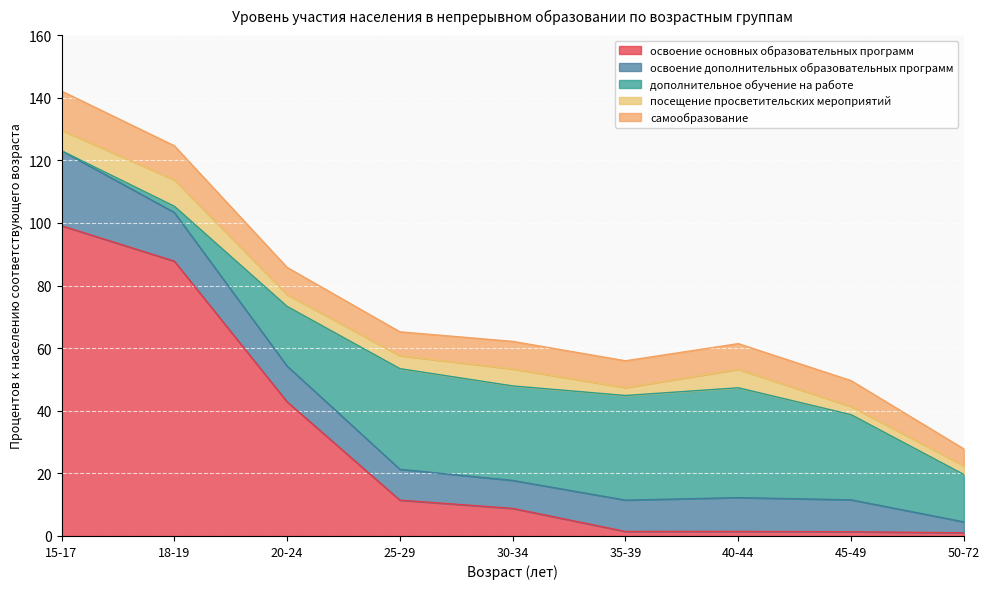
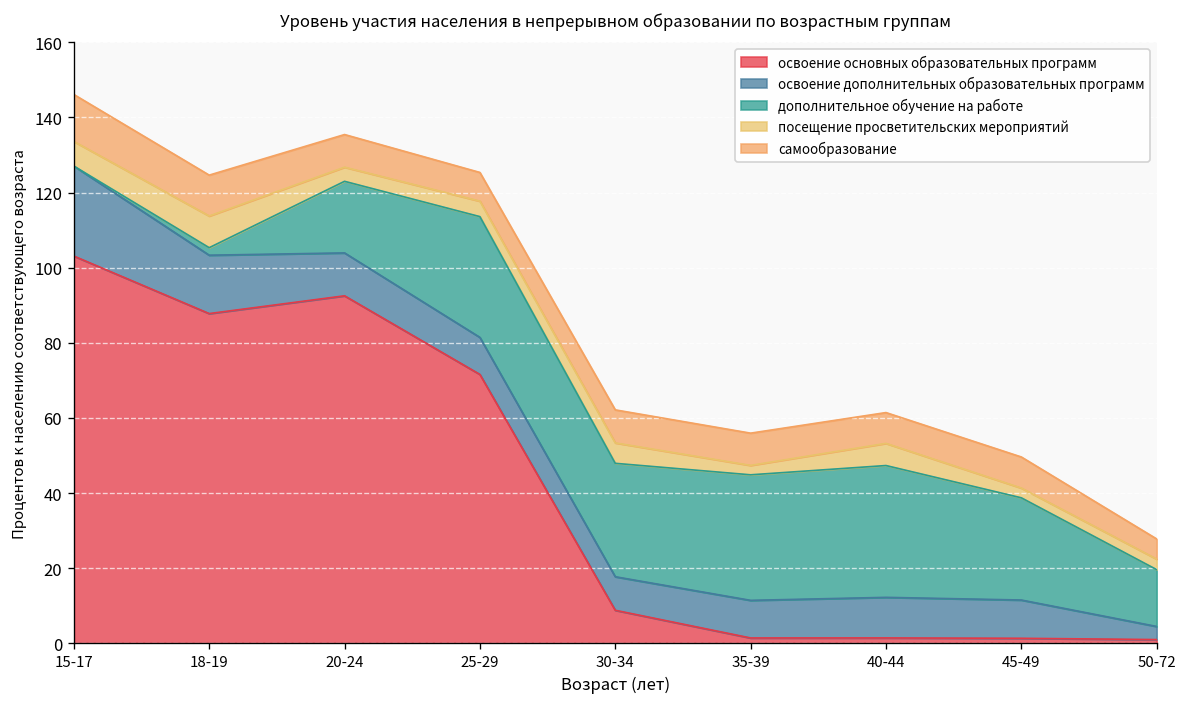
  {
    "освоение основных образовательных программ": {
-     "15-17": 99,
+     "15-17": 103,
      "18-19": 88,
-     "20-24": 43,
-     "25-29": 11,
+     "20-24": 93,
+     "25-29": 72,
      "30-34": 9,
      "35-39": 1,
      "40-44": 1,
      "45-49": 1,
      "50-72": 1
    }
  }
